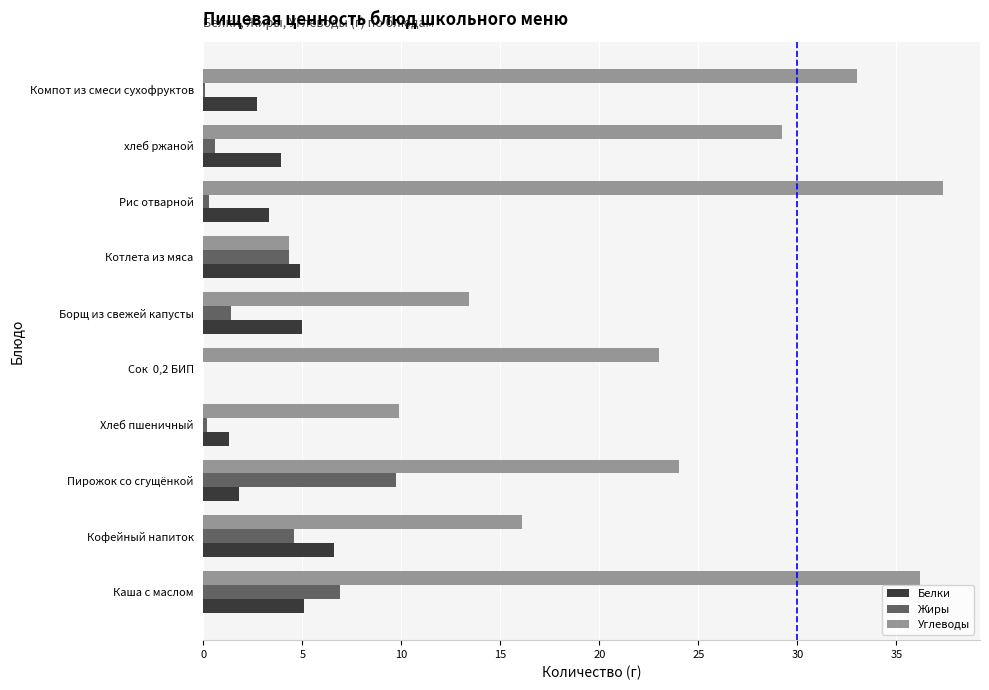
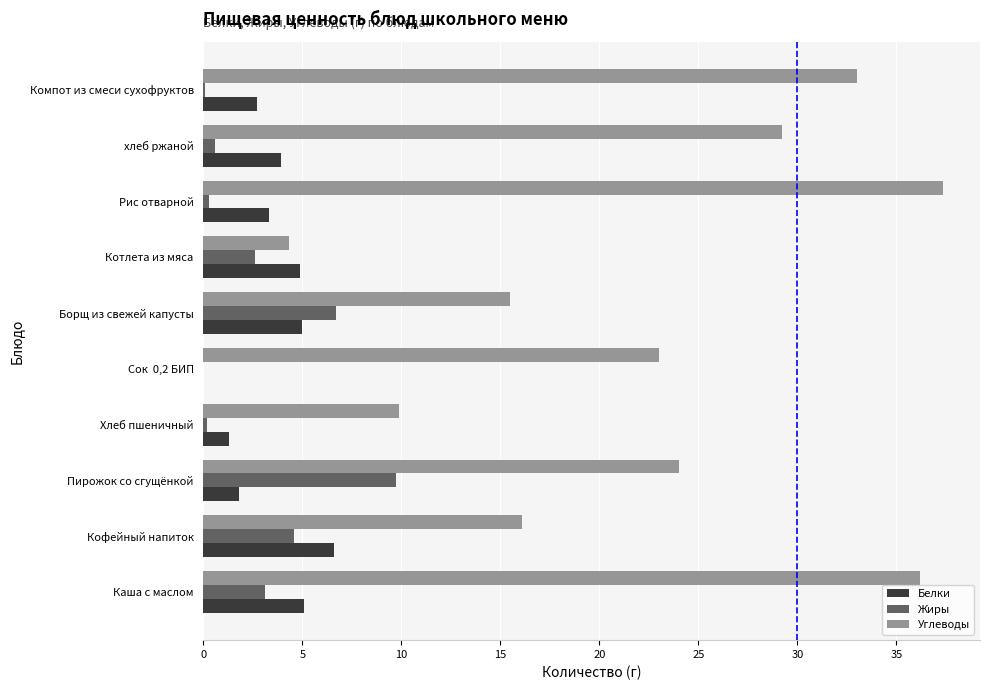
  {
    "Белки": {
      "Компот из смеси сухофруктов": 2.7,
      "хлеб ржаной": 3.9,
      "Рис отварной": 3.3,
      "Котлета из мяса": 4.9,
      "Борщ из свежей капусты": 5.0,
      "Сок 0,2 БИП": 0.0,
      "Хлеб пшеничный": 1.3,
      "Пирожок со сгущёнкой": 1.8,
      "Кофейный напиток": 6.6,
      "Каша с маслом": 5.1
    },
    "Жиры": {
      "хлеб ржаной": 0.6,
      "Рис отварной": 0.3,
-     "Котлета из мяса": 4.3,
-     "Борщ из свежей капусты": 1.4,
+     "Котлета из мяса": 2.6,
+     "Борщ из свежей капусты": 6.7,
      "Сок 0,2 БИП": 0.0,
      "Хлеб пшеничный": 0.2,
      "Пирожок со сгущёнкой": 9.8,
      "Кофейный напиток": 4.6,
-     "Каша с маслом": 6.9
+     "Каша с маслом": 3.1
    },
    "Углеводы": {
      "Компот из смеси сухофруктов": 33.0,
      "хлеб ржаной": 29.2,
      "Рис отварной": 37.4,
      "Котлета из мяса": 4.3,
-     "Борщ из свежей капусты": 13.4,
+     "Борщ из свежей капусты": 15.5,
      "Сок 0,2 БИП": 23.0,
      "Хлеб пшеничный": 9.9,
      "Пирожок со сгущёнкой": 24.0,
      "Кофейный напиток": 16.1,
      "Каша с маслом": 36.2
    }
  }
